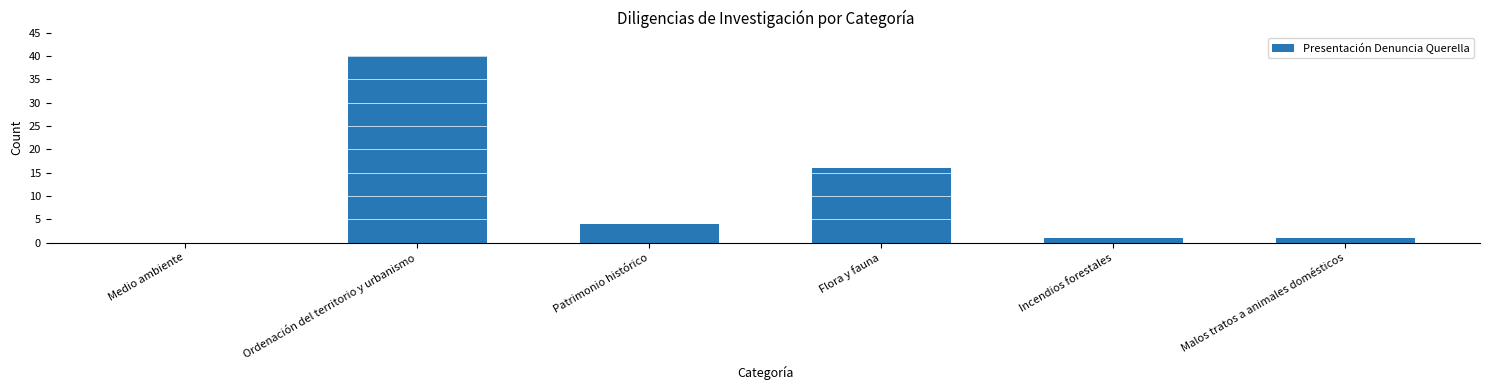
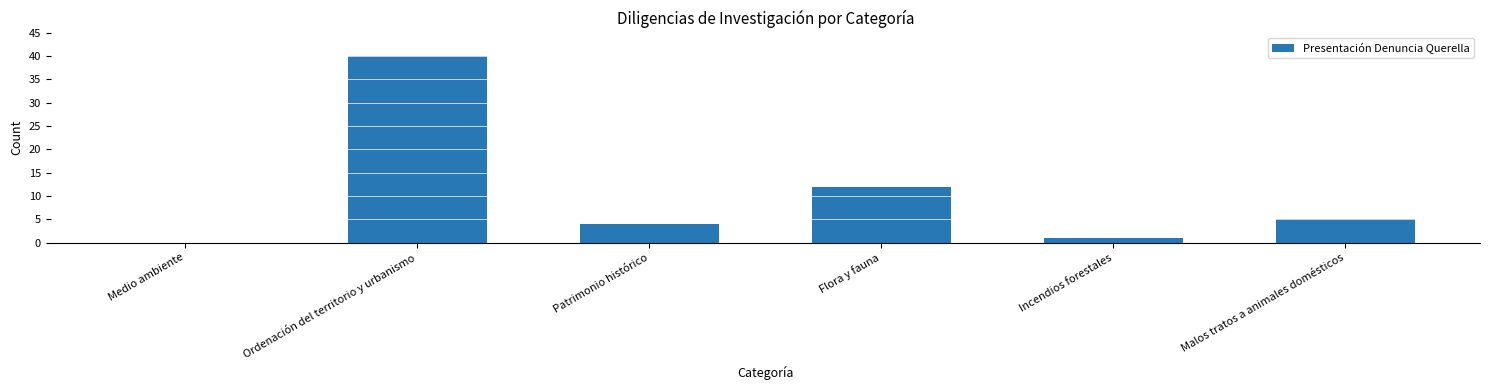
  {
    "Medio ambiente": 0,
    "Ordenación del territorio y urbanismo": 40,
    "Patrimonio histórico": 4,
-   "Flora y fauna": 16,
+   "Flora y fauna": 12,
    "Incendios forestales": 1,
-   "Malos tratos a animales domésticos": 1
+   "Malos tratos a animales domésticos": 5
  }
